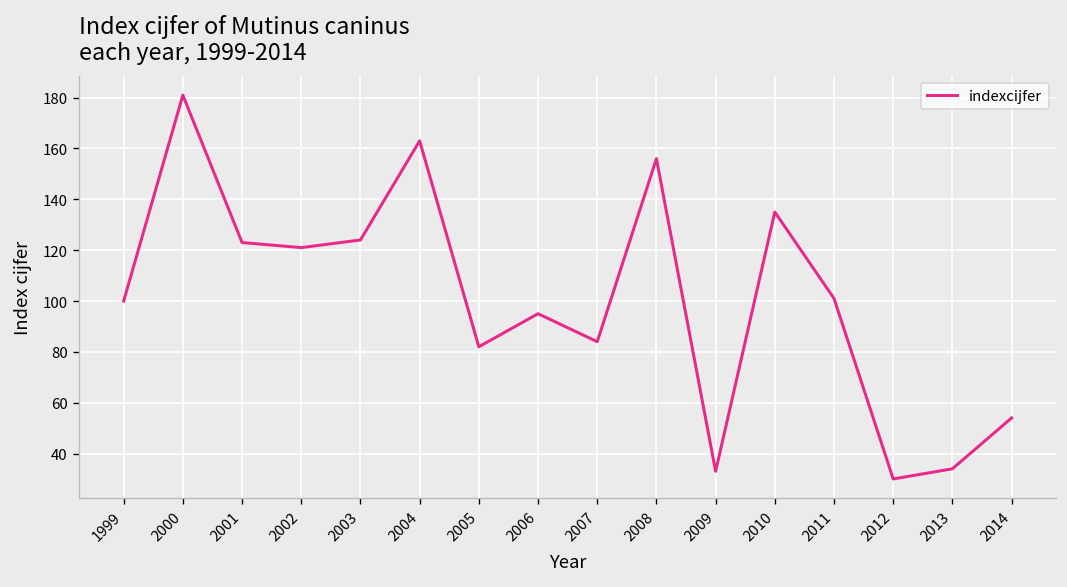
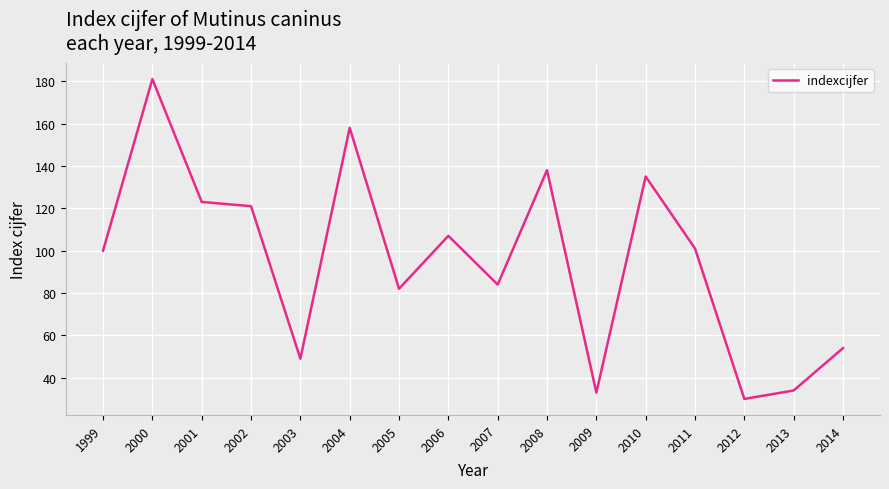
  {
    "1999": 100,
    "2000": 181,
    "2001": 123,
    "2002": 121,
-   "2003": 124,
-   "2004": 163,
+   "2003": 49,
+   "2004": 158,
    "2005": 82,
-   "2006": 95,
+   "2006": 107,
    "2007": 84,
-   "2008": 156,
+   "2008": 138,
    "2009": 33,
    "2010": 135,
    "2011": 101,
    "2012": 30,
    "2013": 34,
    "2014": 54
  }
